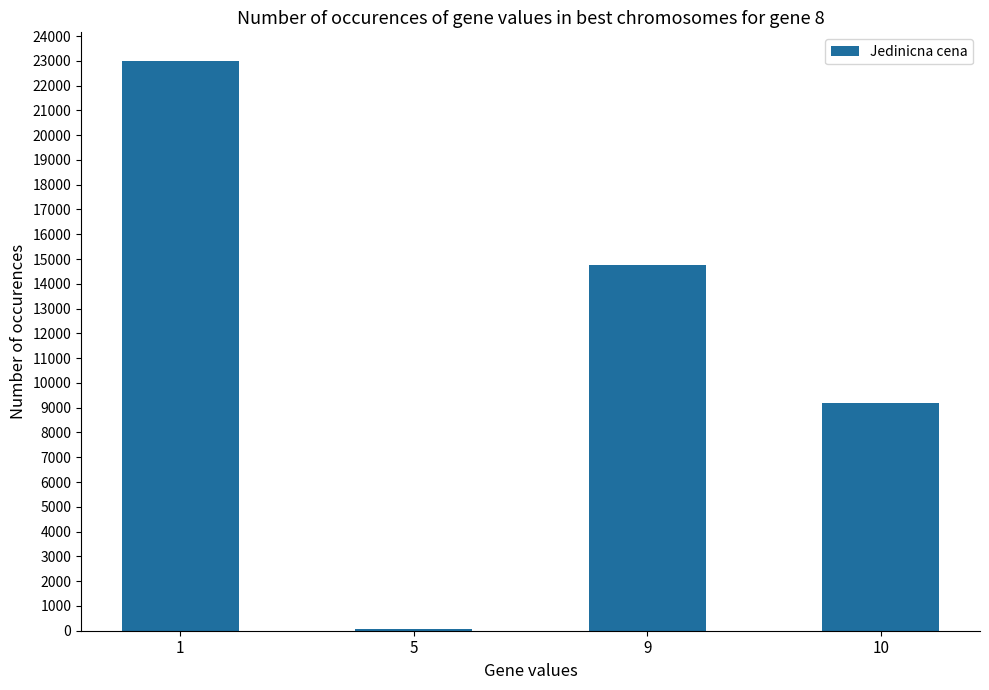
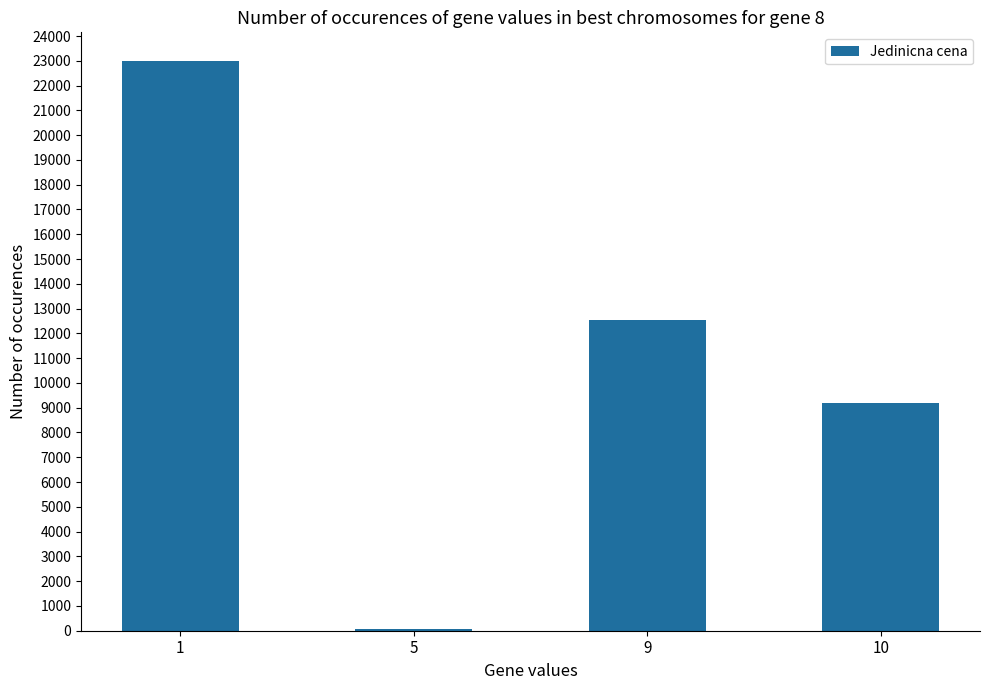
  {
    "1": 23000,
-   "9": 14700,
+   "9": 12500,
    "10": 9200
  }
